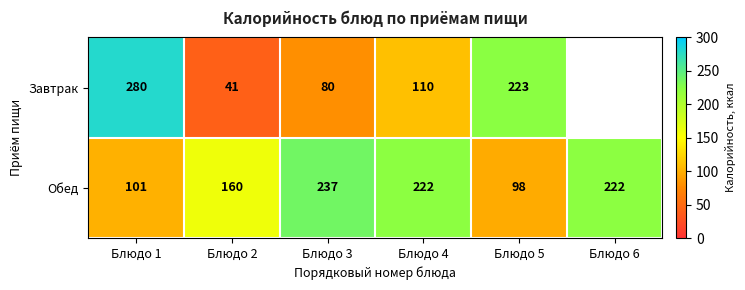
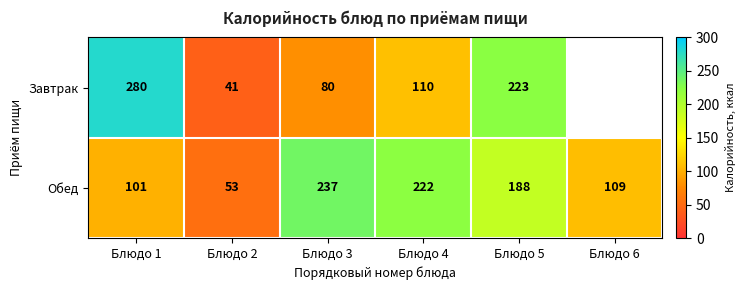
  {
    "Завтрак": {
      "Блюдо 1": 280,
      "Блюдо 2": 41,
      "Блюдо 3": 80,
      "Блюдо 4": 110,
      "Блюдо 5": 223
    },
    "Обед": {
      "Блюдо 1": 101,
-     "Блюдо 2": 160,
+     "Блюдо 2": 53,
      "Блюдо 3": 237,
      "Блюдо 4": 222,
-     "Блюдо 5": 98,
-     "Блюдо 6": 222
+     "Блюдо 5": 188,
+     "Блюдо 6": 109
    }
  }
